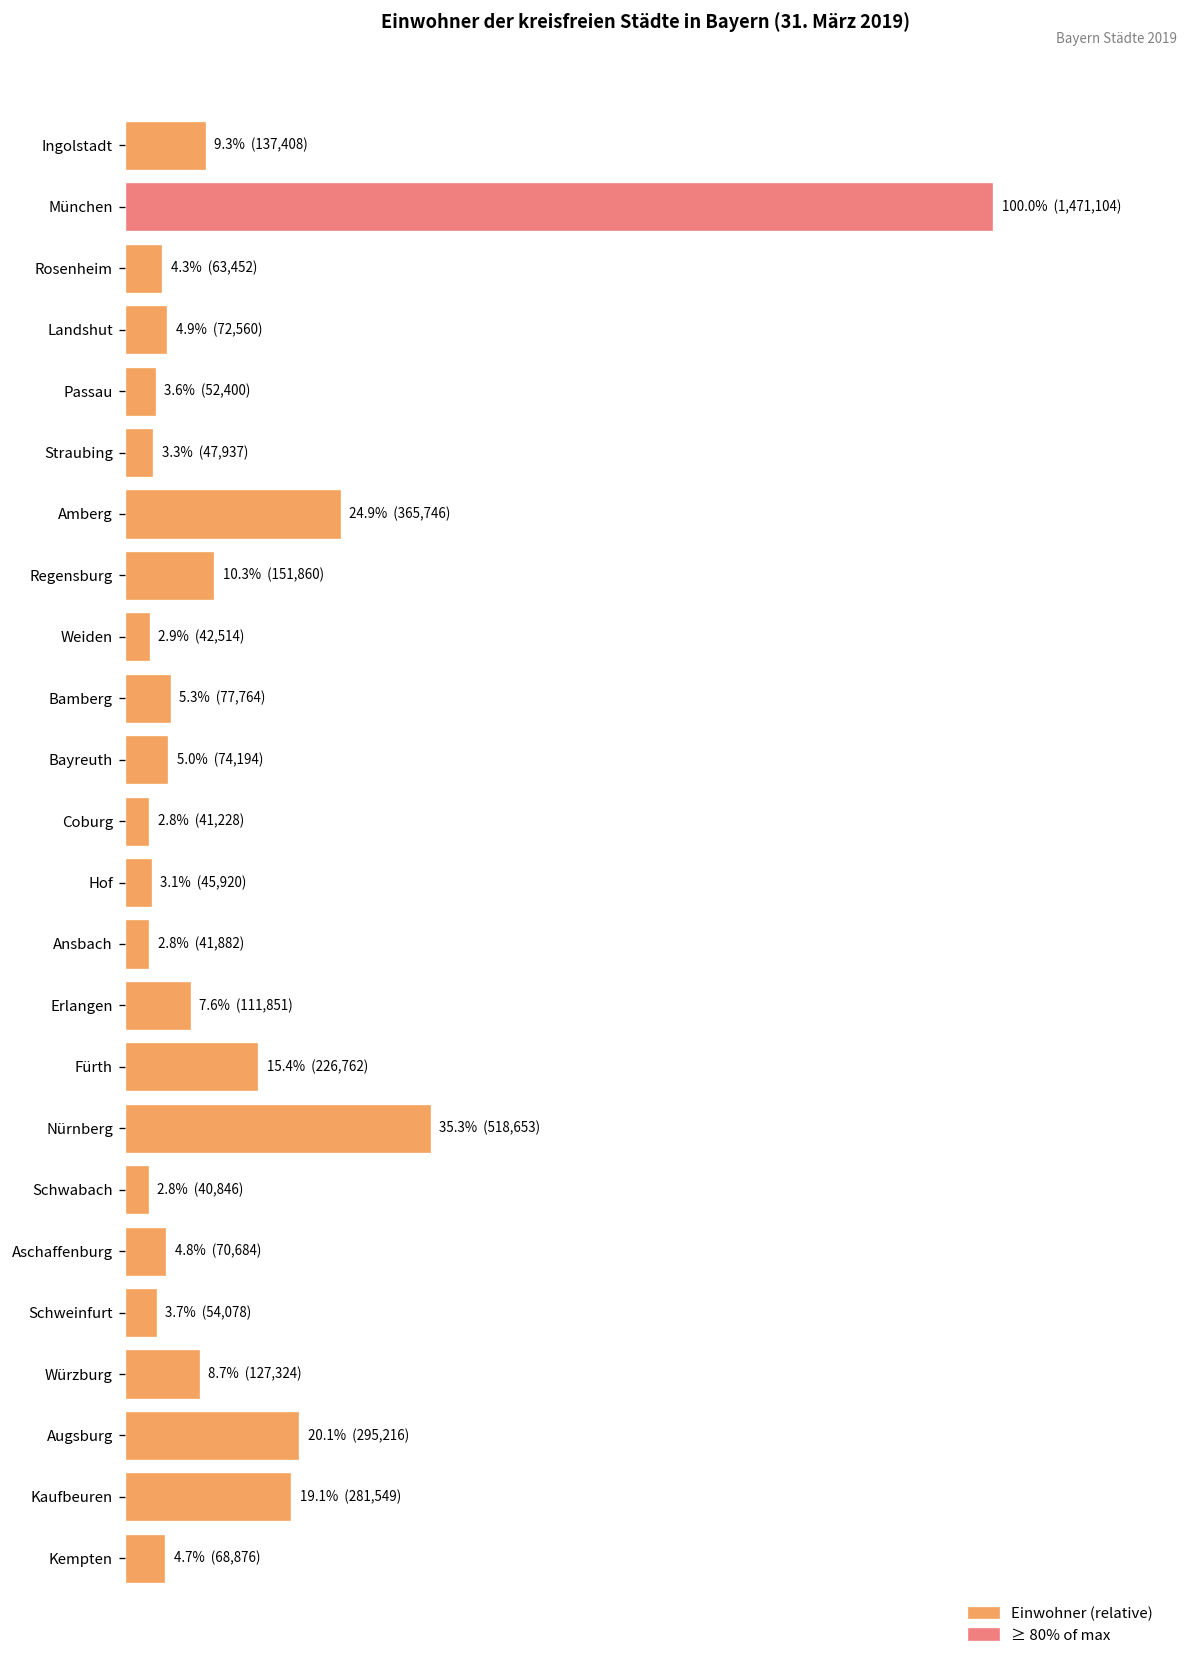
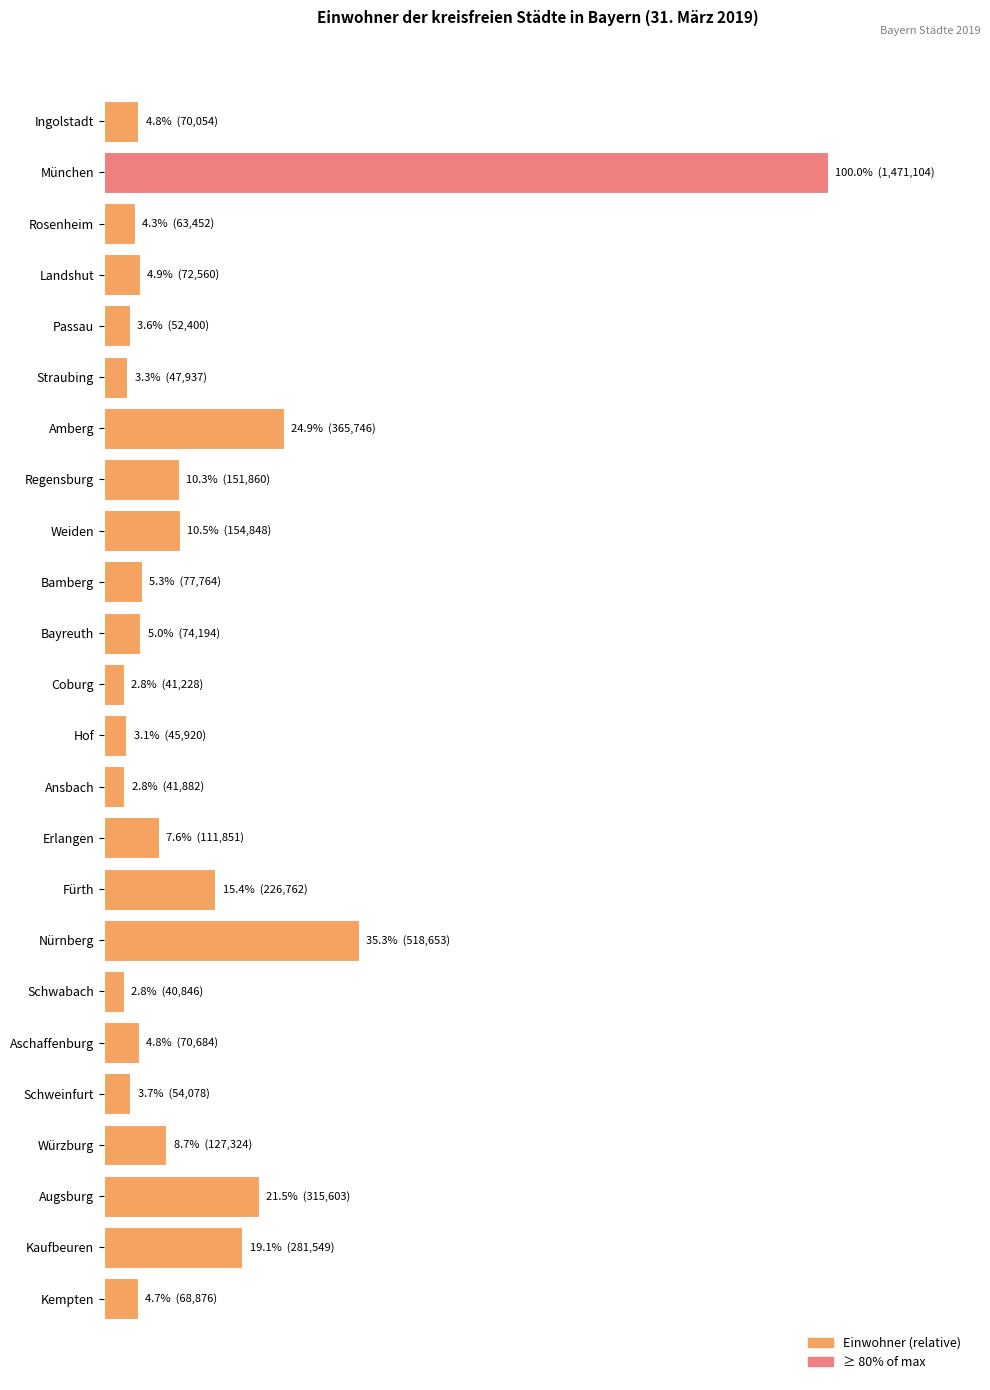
  {
-   "Ingolstadt": "9.3% (137,408)",
+   "Ingolstadt": "4.8% (70,054)",
    "München": "100.0%",
    "Rosenheim": "4.3%",
    "Landshut": "4.9%",
    "Passau": "3.6%",
    "Straubing": "3.3%",
    "Amberg": "24.9%",
    "Regensburg": "10.3%",
-   "Weiden": "2.9% (42,514)",
+   "Weiden": "10.5% (154,848)",
    "Bamberg": "5.3%",
    "Bayreuth": "5.0%",
    "Coburg": "2.8%",
    "Hof": "3.1%",
    "Ansbach": "2.8%",
    "Erlangen": "7.6%",
    "Fürth": "15.4%",
    "Nürnberg": "35.3%",
    "Schwabach": "2.8%",
    "Aschaffenburg": "4.8%",
    "Schweinfurt": "3.7%",
    "Würzburg": "8.7%",
-   "Augsburg": "20.1% (295,216)",
+   "Augsburg": "21.5% (315,603)",
    "Kaufbeuren": "19.1%",
    "Kempten": "4.7%"
  }
